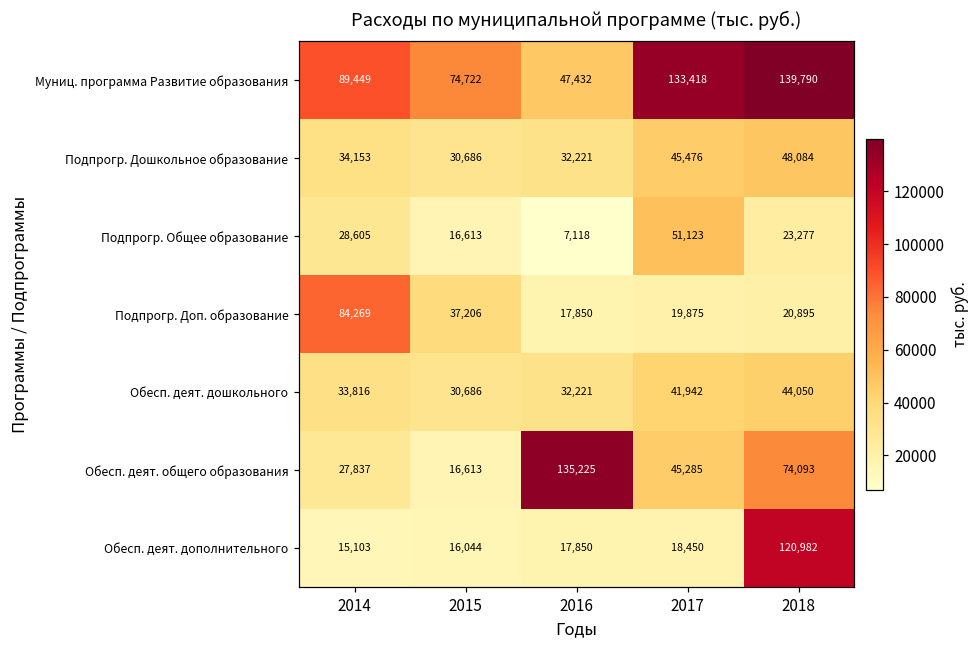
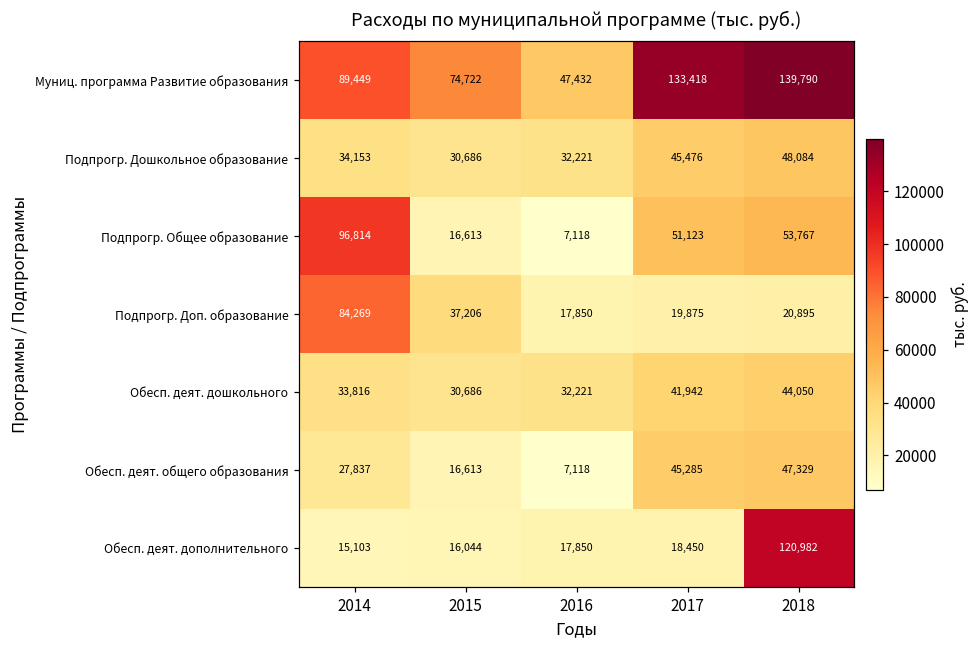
  {
    "Муниц. программа Развитие образования": {
      "2014": "89,449",
      "2015": "74,722",
      "2016": "47,432",
      "2017": "133,418",
      "2018": "139,790"
    },
    "Подпрогр. Дошкольное образование": {
      "2014": "34,153",
      "2015": "30,686",
      "2016": "32,221",
      "2017": "45,476",
      "2018": "48,084"
    },
    "Подпрогр. Общее образование": {
-     "2014": "28,605",
+     "2014": "96,814",
      "2015": "16,613",
      "2016": "7,118",
      "2017": "51,123",
-     "2018": "23,277"
+     "2018": "53,767"
    },
    "Подпрогр. Доп. образование": {
      "2014": "84,269",
      "2015": "37,206",
      "2016": "17,850",
      "2017": "19,875",
      "2018": "20,895"
    },
    "Обесп. деят. дошкольного": {
      "2014": "33,816",
      "2015": "30,686",
      "2016": "32,221",
      "2017": "41,942",
      "2018": "44,050"
    },
    "Обесп. деят. общего образования": {
      "2014": "27,837",
      "2015": "16,613",
-     "2016": "135,225",
+     "2016": "7,118",
      "2017": "45,285",
-     "2018": "74,093"
+     "2018": "47,329"
    },
    "Обесп. деят. дополнительного": {
      "2014": "15,103",
      "2015": "16,044",
      "2016": "17,850",
      "2017": "18,450",
      "2018": "120,982"
    }
  }
